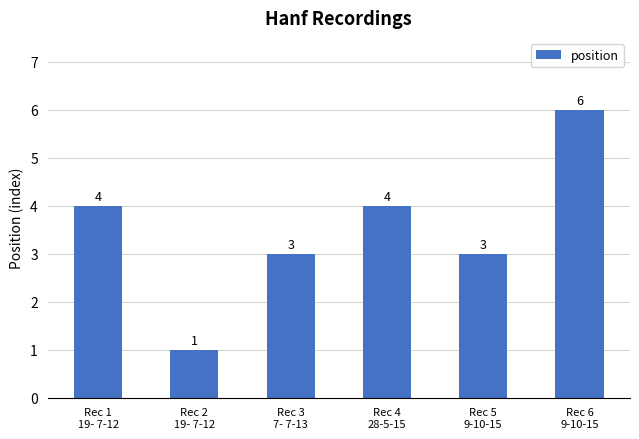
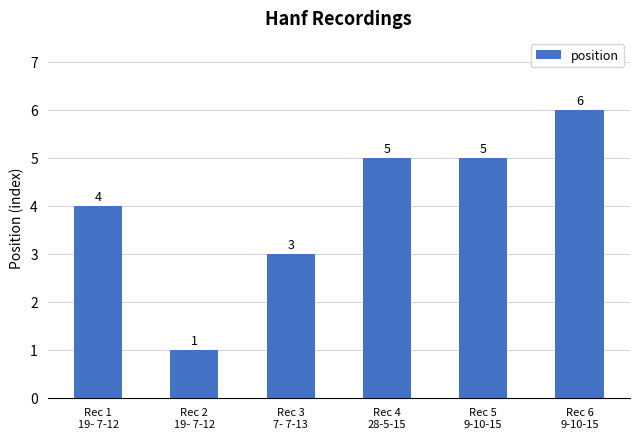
  {
    "Rec 1 19- 7-12": 4,
    "Rec 2 19- 7-12": 1,
    "Rec 3 7- 7-13": 3,
-   "Rec 4 28-5-15": 4,
-   "Rec 5 9-10-15": 3,
+   "Rec 4 28-5-15": 5,
+   "Rec 5 9-10-15": 5,
    "Rec 6 9-10-15": 6
  }
